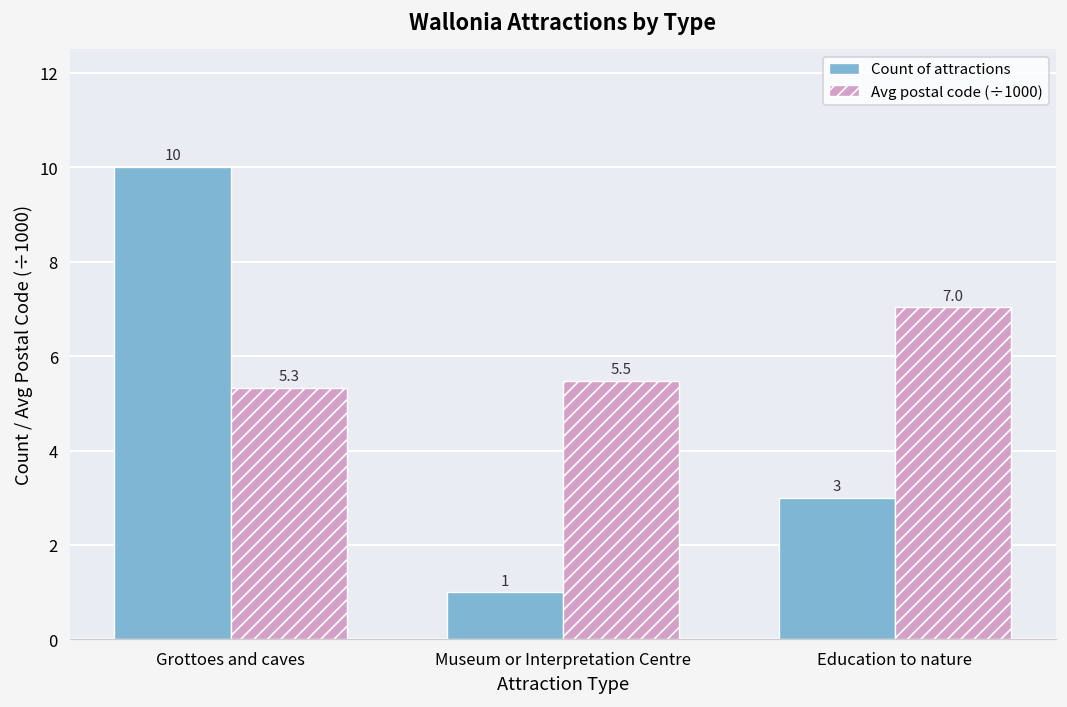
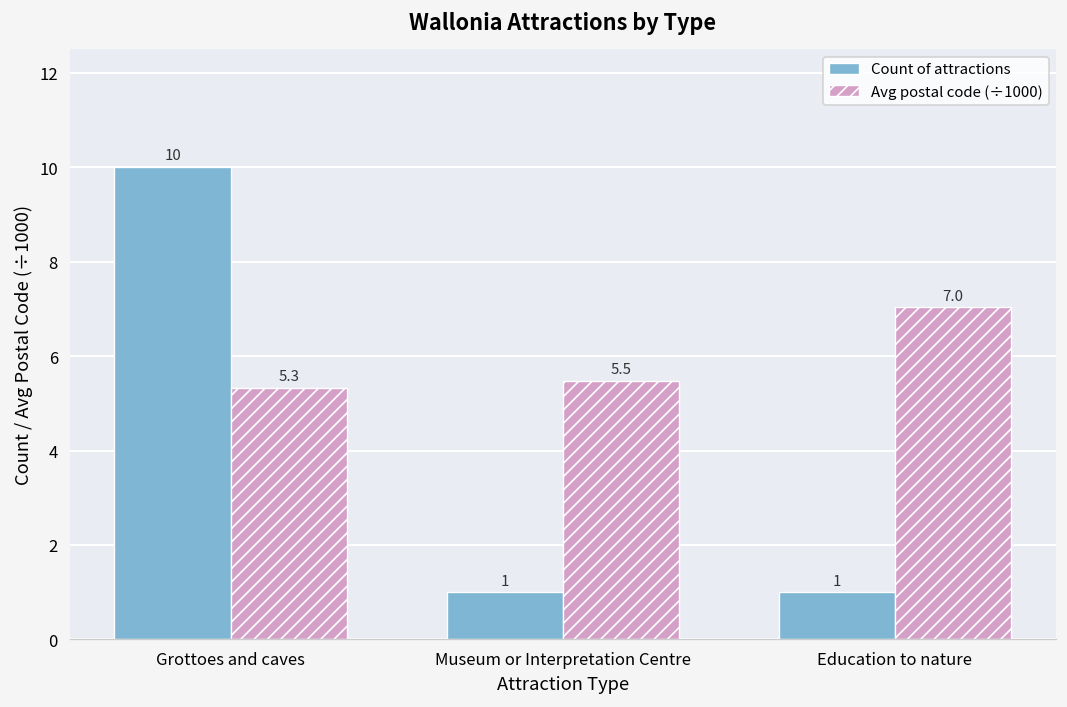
  {
    "Count of attractions": {
      "Grottoes and caves": 10,
      "Museum or Interpretation Centre": 1,
-     "Education to nature": 3
+     "Education to nature": 1
    },
    "Avg postal code (÷1000)": {
      "Grottoes and caves": 5.3,
      "Museum or Interpretation Centre": 5.5,
      "Education to nature": 7.0
    }
  }
